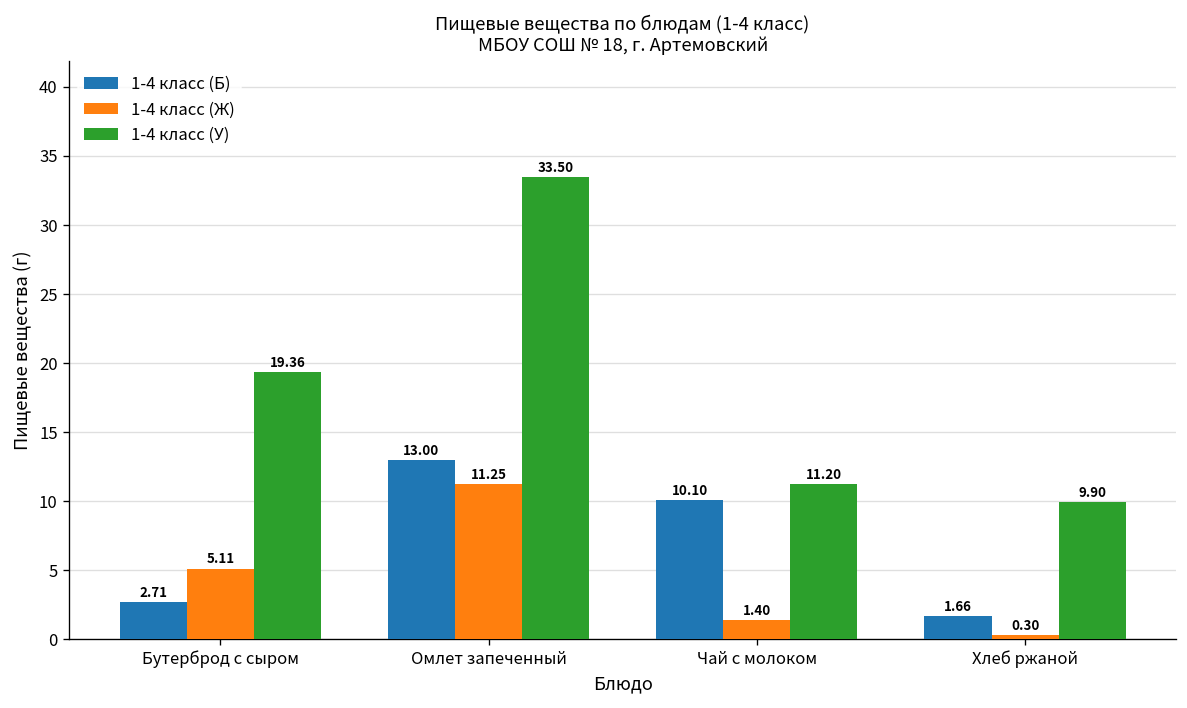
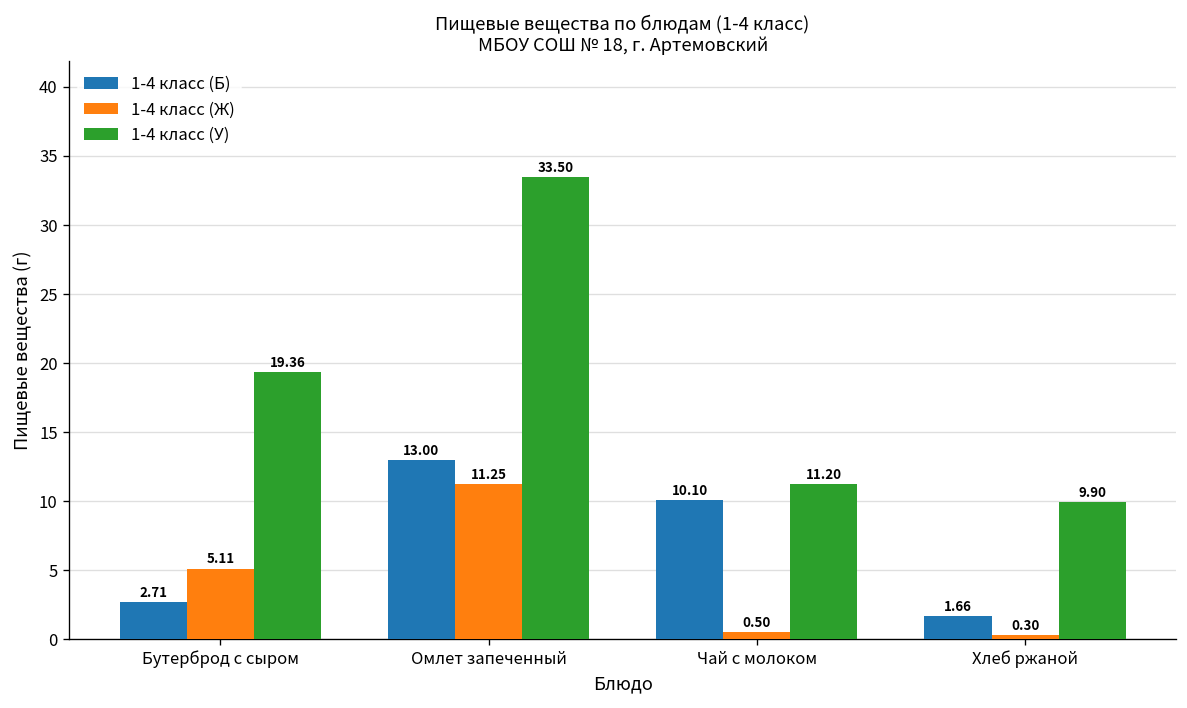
  {
    "1-4 класс (Б)": {
      "Бутерброд с сыром": 2.71,
      "Омлет запеченный": 13.00,
      "Чай с молоком": 10.10,
      "Хлеб ржаной": 1.66
    },
    "1-4 класс (Ж)": {
      "Бутерброд с сыром": 5.11,
      "Омлет запеченный": 11.25,
-     "Чай с молоком": 1.40,
+     "Чай с молоком": 0.50,
      "Хлеб ржаной": 0.30
    },
    "1-4 класс (У)": {
      "Бутерброд с сыром": 19.36,
      "Омлет запеченный": 33.50,
      "Чай с молоком": 11.20,
      "Хлеб ржаной": 9.90
    }
  }
